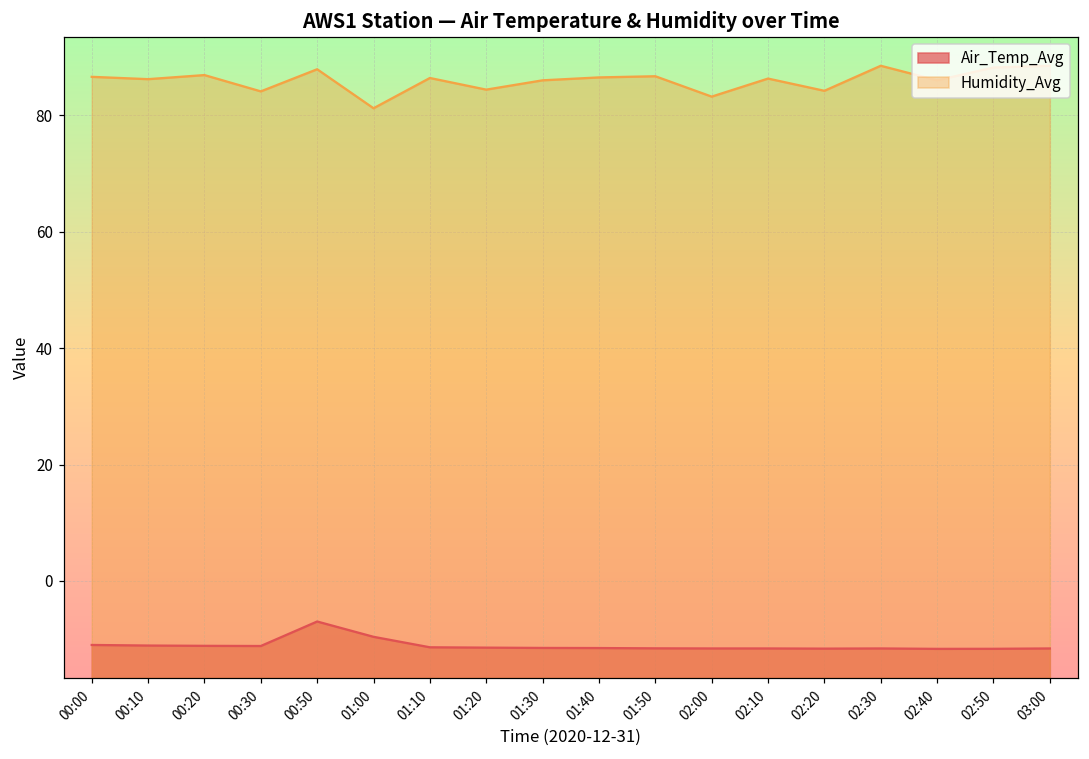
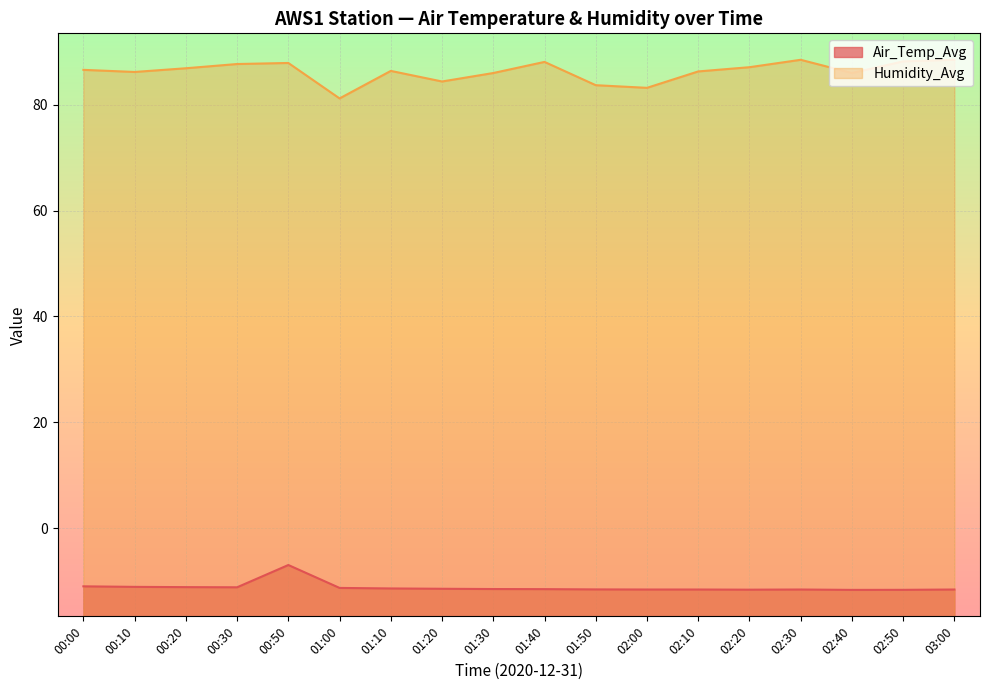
  {
    "Air_Temp_Avg": {
      "00:00": -11,
      "00:10": -11,
      "00:20": -11,
      "00:30": -11,
      "00:50": -7,
-     "01:00": -10,
+     "01:00": -11,
      "01:10": -11,
      "01:20": -11,
      "01:30": -12,
      "01:40": -12,
      "01:50": -12,
      "02:00": -12,
      "02:10": -12,
      "02:20": -12,
      "02:30": -12,
      "02:40": -12,
      "02:50": -12,
      "03:00": -12
    },
    "Humidity_Avg": {
      "00:00": 87,
      "00:10": 86,
      "00:20": 87,
-     "00:30": 84,
+     "00:30": 88,
      "00:50": 88,
      "01:00": 81,
      "01:10": 86,
      "01:20": 84,
      "01:30": 86,
-     "01:40": 87,
-     "01:50": 87,
+     "01:40": 88,
+     "01:50": 84,
      "02:00": 83,
      "02:10": 86,
-     "02:20": 84,
+     "02:20": 87,
      "02:30": 89
    }
  }
